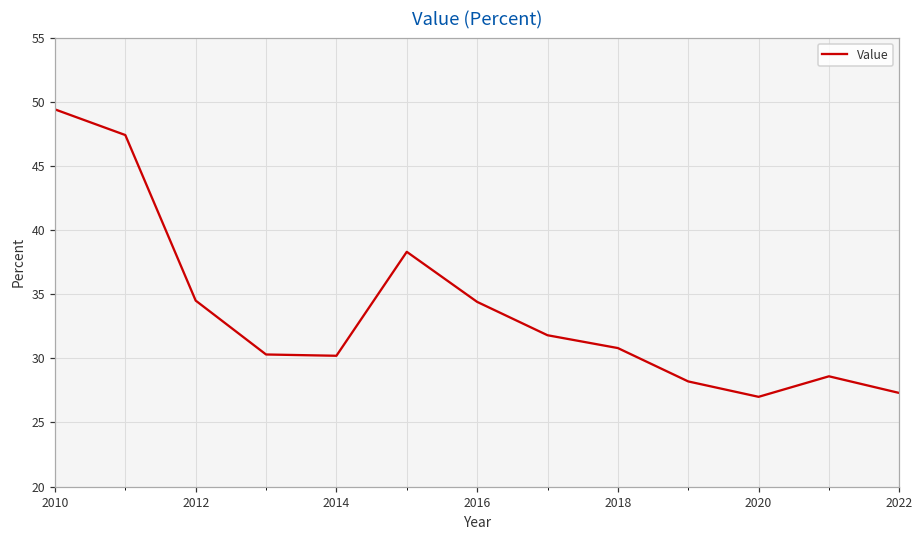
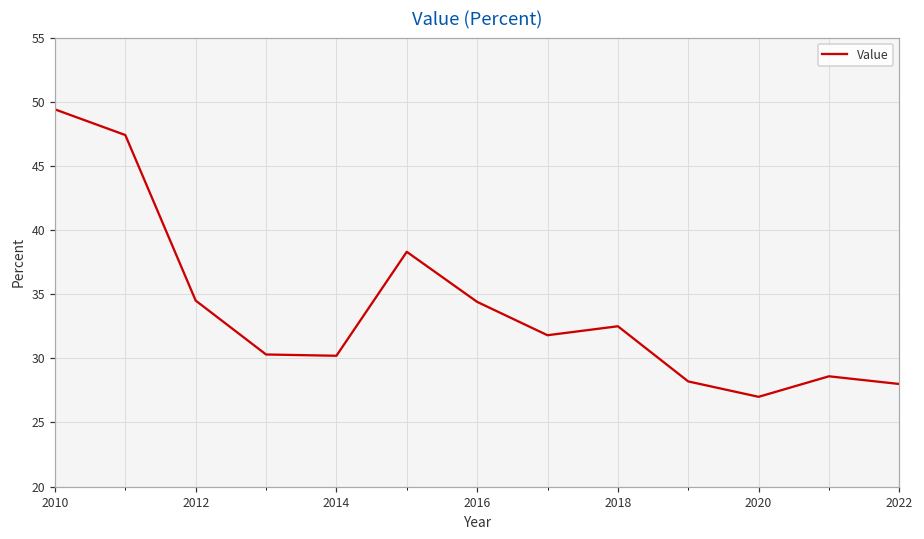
  {
    "2010": 49.4,
    "2012": 34.5,
    "2014": 30.2,
    "2016": 34.4,
-   "2018": 30.8,
+   "2018": 32.5,
    "2020": 27.0,
-   "2022": 27.3
+   "2022": 28.0
  }
